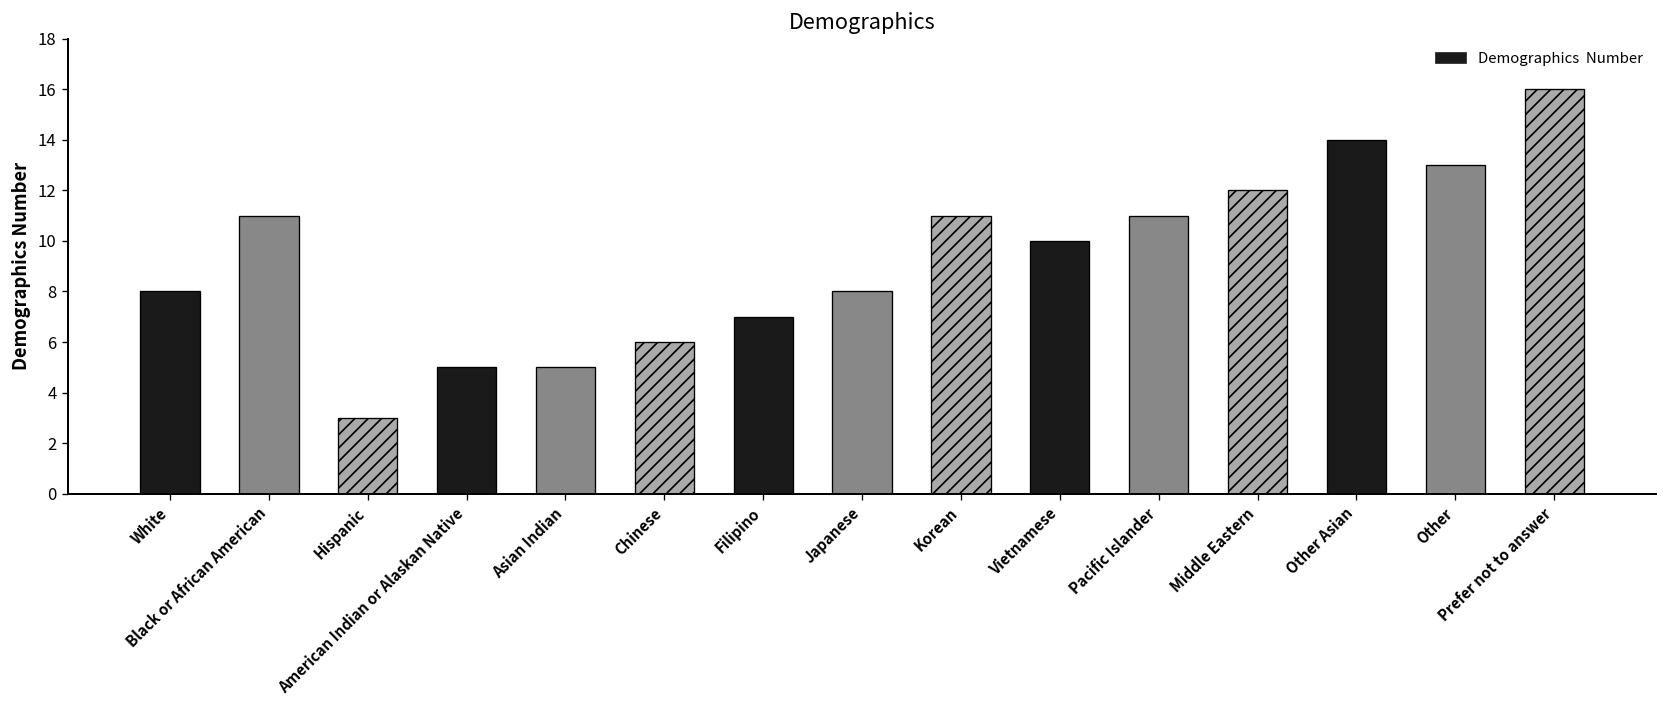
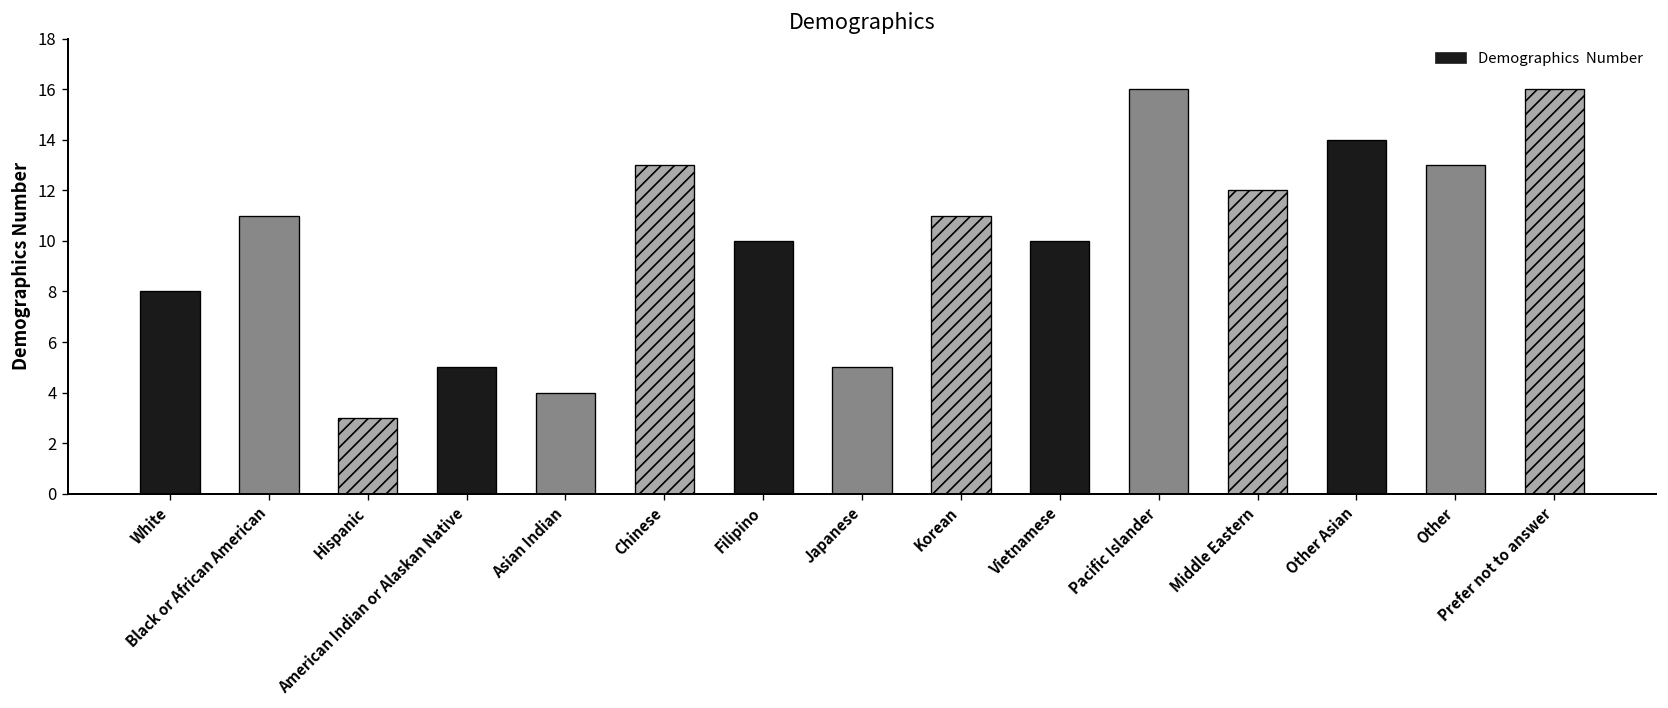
  {
    "White": 8,
    "Black or African American": 11,
    "Hispanic": 3,
    "American Indian or Alaskan Native": 5,
-   "Asian Indian": 5,
-   "Chinese": 6,
-   "Filipino": 7,
-   "Japanese": 8,
+   "Asian Indian": 4,
+   "Chinese": 13,
+   "Filipino": 10,
+   "Japanese": 5,
    "Korean": 11,
    "Vietnamese": 10,
-   "Pacific Islander": 11,
+   "Pacific Islander": 16,
    "Middle Eastern": 12,
    "Other Asian": 14,
    "Other": 13,
    "Prefer not to answer": 16
  }
